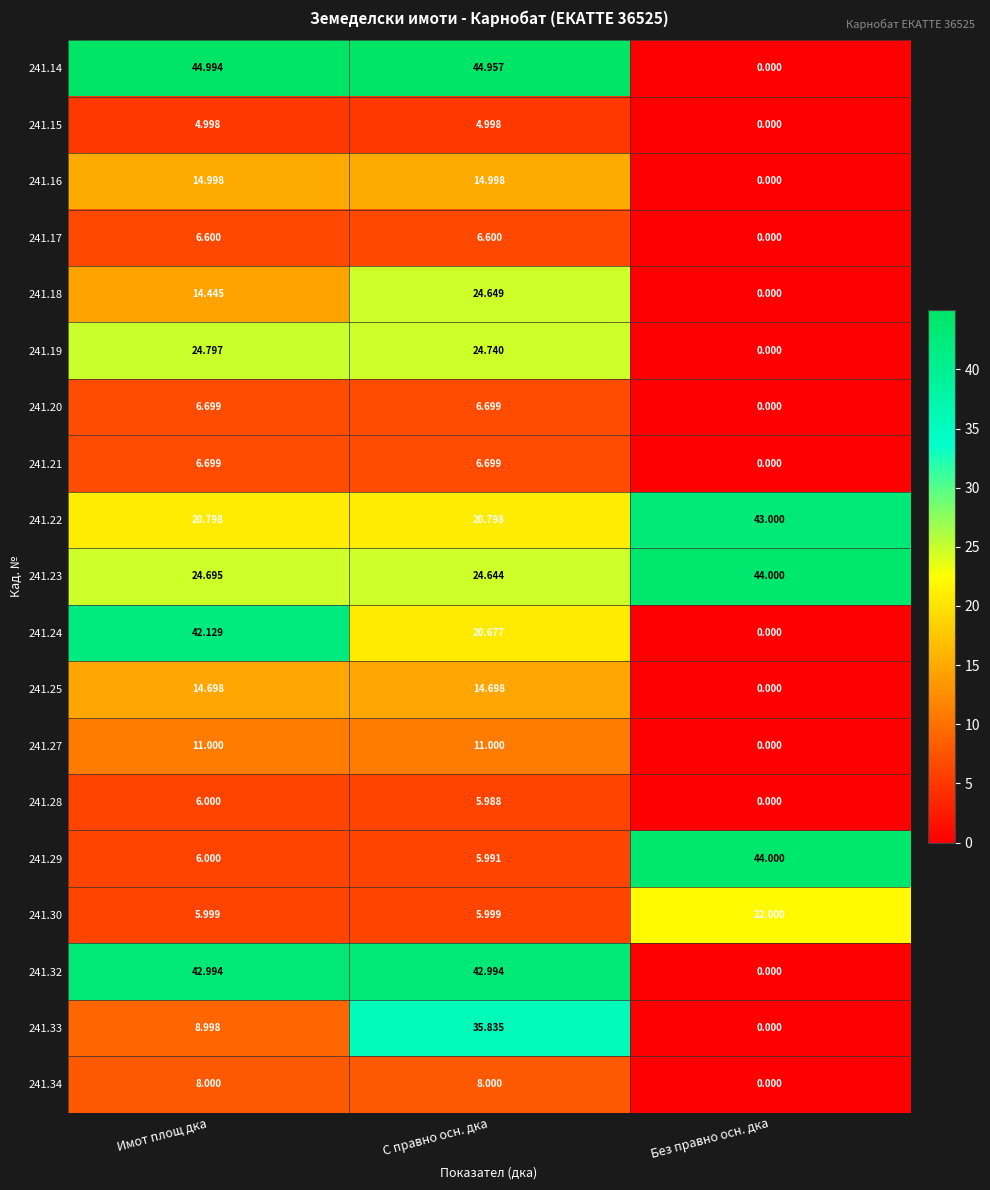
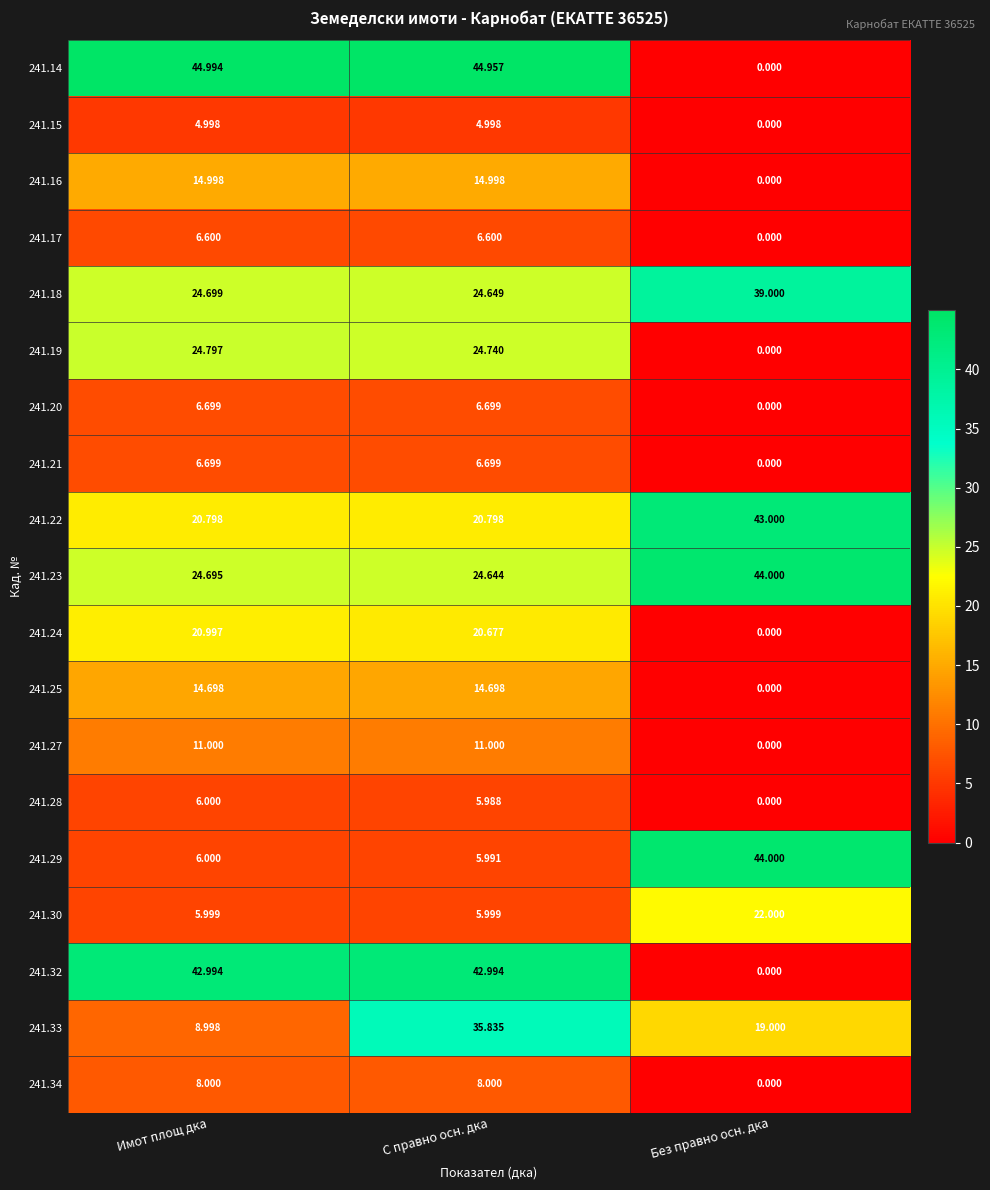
  {
    "241.14": {
      "Имот площ дка": 44.994,
      "С правно осн. дка": 44.957,
      "Без правно осн. дка": 0.000
    },
    "241.15": {
      "Имот площ дка": 4.998,
      "С правно осн. дка": 4.998,
      "Без правно осн. дка": 0.000
    },
    "241.16": {
      "Имот площ дка": 14.998,
      "С правно осн. дка": 14.998,
      "Без правно осн. дка": 0.000
    },
    "241.17": {
      "Имот площ дка": 6.600,
      "С правно осн. дка": 6.600,
      "Без правно осн. дка": 0.000
    },
    "241.18": {
-     "Имот площ дка": 14.445,
+     "Имот площ дка": 24.699,
      "С правно осн. дка": 24.649,
-     "Без правно осн. дка": 0.000
+     "Без правно осн. дка": 39.000
    },
    "241.19": {
      "Имот площ дка": 24.797,
      "С правно осн. дка": 24.740,
      "Без правно осн. дка": 0.000
    },
    "241.20": {
      "Имот площ дка": 6.699,
      "С правно осн. дка": 6.699,
      "Без правно осн. дка": 0.000
    },
    "241.21": {
      "Имот площ дка": 6.699,
      "С правно осн. дка": 6.699,
      "Без правно осн. дка": 0.000
    },
    "241.22": {
      "Имот площ дка": 20.798,
      "С правно осн. дка": 20.798,
      "Без правно осн. дка": 43.000
    },
    "241.23": {
      "Имот площ дка": 24.695,
      "С правно осн. дка": 24.644,
      "Без правно осн. дка": 44.000
    },
    "241.24": {
-     "Имот площ дка": 42.129,
+     "Имот площ дка": 20.997,
      "С правно осн. дка": 20.677,
      "Без правно осн. дка": 0.000
    },
    "241.25": {
      "Имот площ дка": 14.698,
      "С правно осн. дка": 14.698,
      "Без правно осн. дка": 0.000
    },
    "241.27": {
      "Имот площ дка": 11.000,
      "С правно осн. дка": 11.000,
      "Без правно осн. дка": 0.000
    },
    "241.28": {
      "Имот площ дка": 6.000,
      "С правно осн. дка": 5.988,
      "Без правно осн. дка": 0.000
    },
    "241.29": {
      "Имот площ дка": 6.000,
      "С правно осн. дка": 5.991,
      "Без правно осн. дка": 44.000
    },
    "241.30": {
      "Имот площ дка": 5.999,
      "С правно осн. дка": 5.999,
      "Без правно осн. дка": 22.000
    },
    "241.32": {
      "Имот площ дка": 42.994,
      "С правно осн. дка": 42.994,
      "Без правно осн. дка": 0.000
    },
    "241.33": {
      "Имот площ дка": 8.998,
      "С правно осн. дка": 35.835,
-     "Без правно осн. дка": 0.000
+     "Без правно осн. дка": 19.000
    },
    "241.34": {
      "Имот площ дка": 8.000,
      "С правно осн. дка": 8.000,
      "Без правно осн. дка": 0.000
    }
  }
